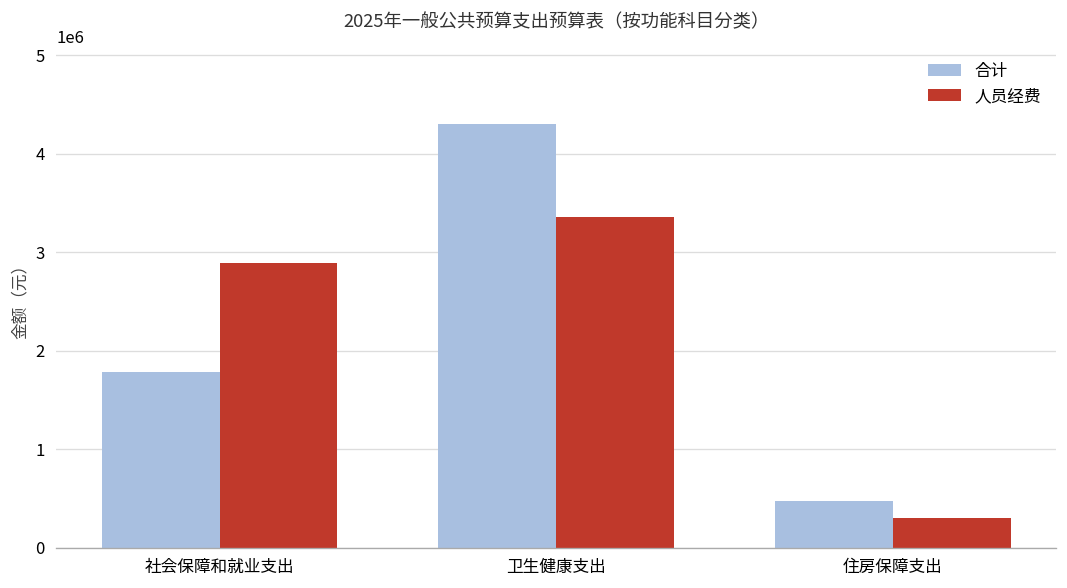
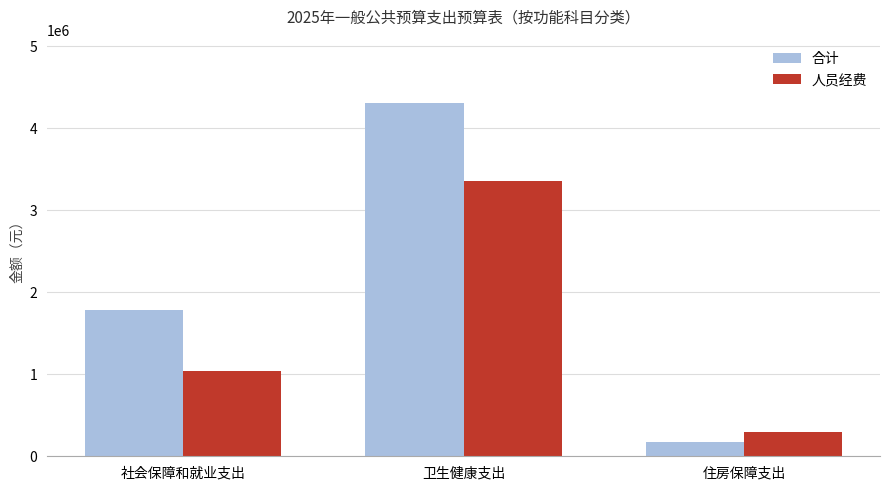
  {
    "合计": {
      "社会保障和就业支出": 1800000,
      "卫生健康支出": 4300000,
-     "住房保障支出": 500000
+     "住房保障支出": 200000
    },
    "人员经费": {
-     "社会保障和就业支出": 2900000,
+     "社会保障和就业支出": 1000000,
      "卫生健康支出": 3400000,
      "住房保障支出": 300000
    }
  }
